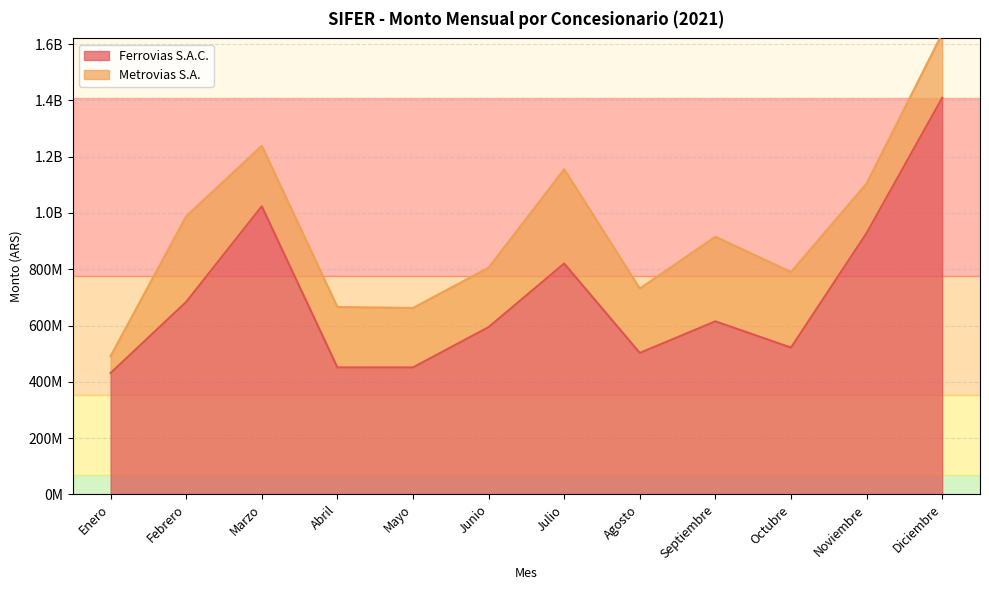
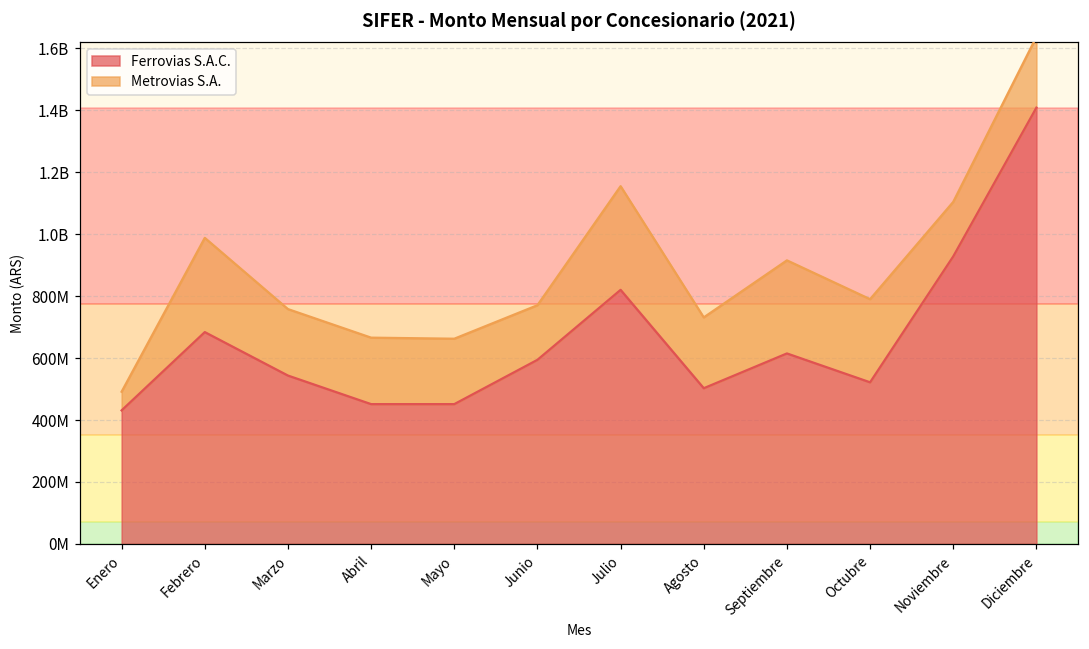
  {
    "Ferrovias S.A.C.": {
      "Enero": 430000000,
      "Febrero": 680000000,
-     "Marzo": 1020000000,
+     "Marzo": 540000000,
      "Abril": 450000000,
      "Mayo": 450000000,
      "Junio": 590000000,
      "Julio": 820000000,
      "Agosto": 500000000,
      "Septiembre": 610000000,
      "Octubre": 520000000,
      "Noviembre": 930000000,
      "Diciembre": 1410000000
    },
    "Metrovias S.A.": {
      "Enero": 60000000,
      "Febrero": 300000000,
      "Marzo": 210000000,
      "Abril": 210000000,
      "Mayo": 210000000,
-     "Junio": 210000000,
+     "Junio": 180000000,
      "Julio": 330000000,
      "Agosto": 230000000,
      "Septiembre": 300000000,
      "Octubre": 270000000,
      "Noviembre": 180000000
    }
  }
